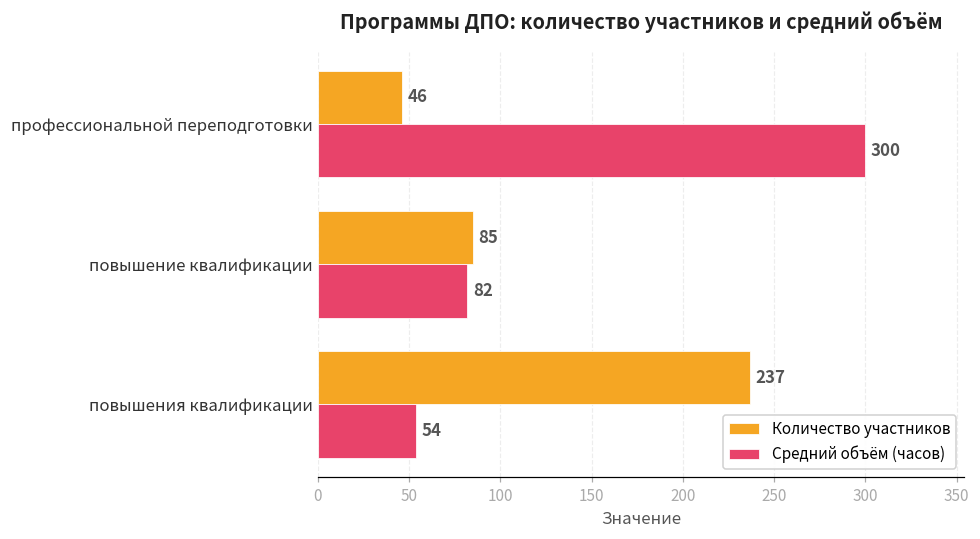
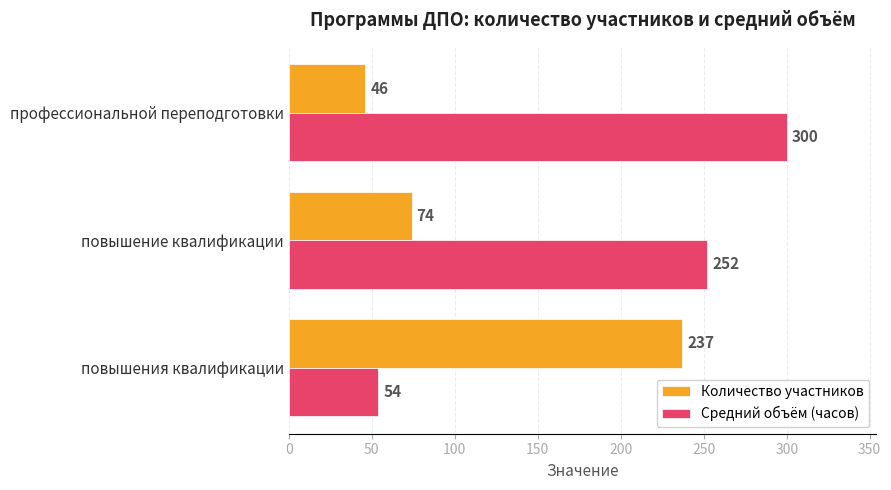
  {
    "Количество участников": {
      "профессиональной переподготовки": 46,
-     "повышение квалификации": 85,
+     "повышение квалификации": 74,
      "повышения квалификации": 237
    },
    "Средний объём (часов)": {
      "профессиональной переподготовки": 300,
-     "повышение квалификации": 82,
+     "повышение квалификации": 252,
      "повышения квалификации": 54
    }
  }
